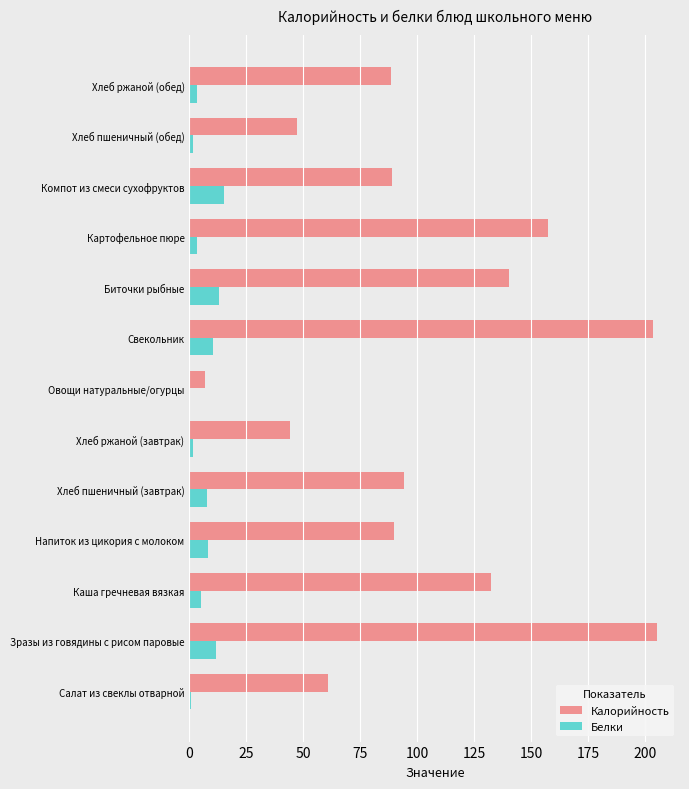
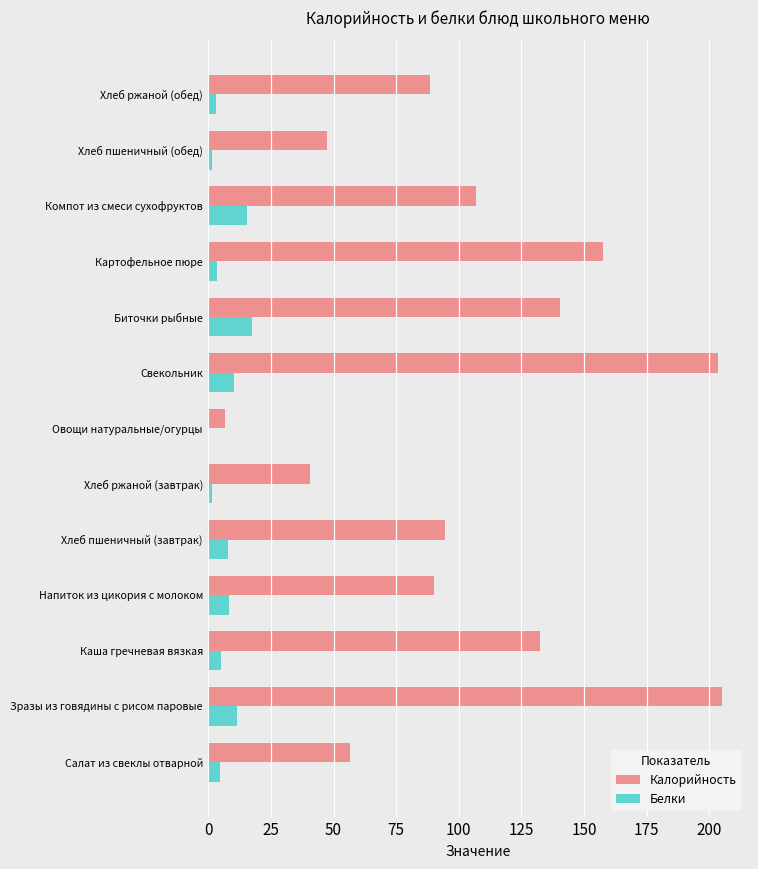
  {
    "Калорийность": {
      "Хлеб ржаной (обед)": 88,
      "Хлеб пшеничный (обед)": 47,
-     "Компот из смеси сухофруктов": 89,
+     "Компот из смеси сухофруктов": 107,
      "Картофельное пюре": 158,
      "Биточки рыбные": 141,
      "Свекольник": 203,
      "Овощи натуральные/огурцы": 7,
-     "Хлеб ржаной (завтрак)": 44,
+     "Хлеб ржаной (завтрак)": 40,
      "Хлеб пшеничный (завтрак)": 94,
      "Напиток из цикория с молоком": 90,
      "Каша гречневая вязкая": 132,
      "Зразы из говядины с рисом паровые": 205,
-     "Салат из свеклы отварной": 61
+     "Салат из свеклы отварной": 57
    },
    "Белки": {
      "Хлеб ржаной (обед)": 3,
      "Хлеб пшеничный (обед)": 2,
      "Компот из смеси сухофруктов": 15,
      "Картофельное пюре": 3,
-     "Биточки рыбные": 13,
+     "Биточки рыбные": 17,
      "Свекольник": 10,
      "Хлеб ржаной (завтрак)": 2,
      "Хлеб пшеничный (завтрак)": 8,
      "Напиток из цикория с молоком": 8,
      "Каша гречневая вязкая": 5,
      "Зразы из говядины с рисом паровые": 12,
-     "Салат из свеклы отварной": 1
+     "Салат из свеклы отварной": 5
    }
  }
